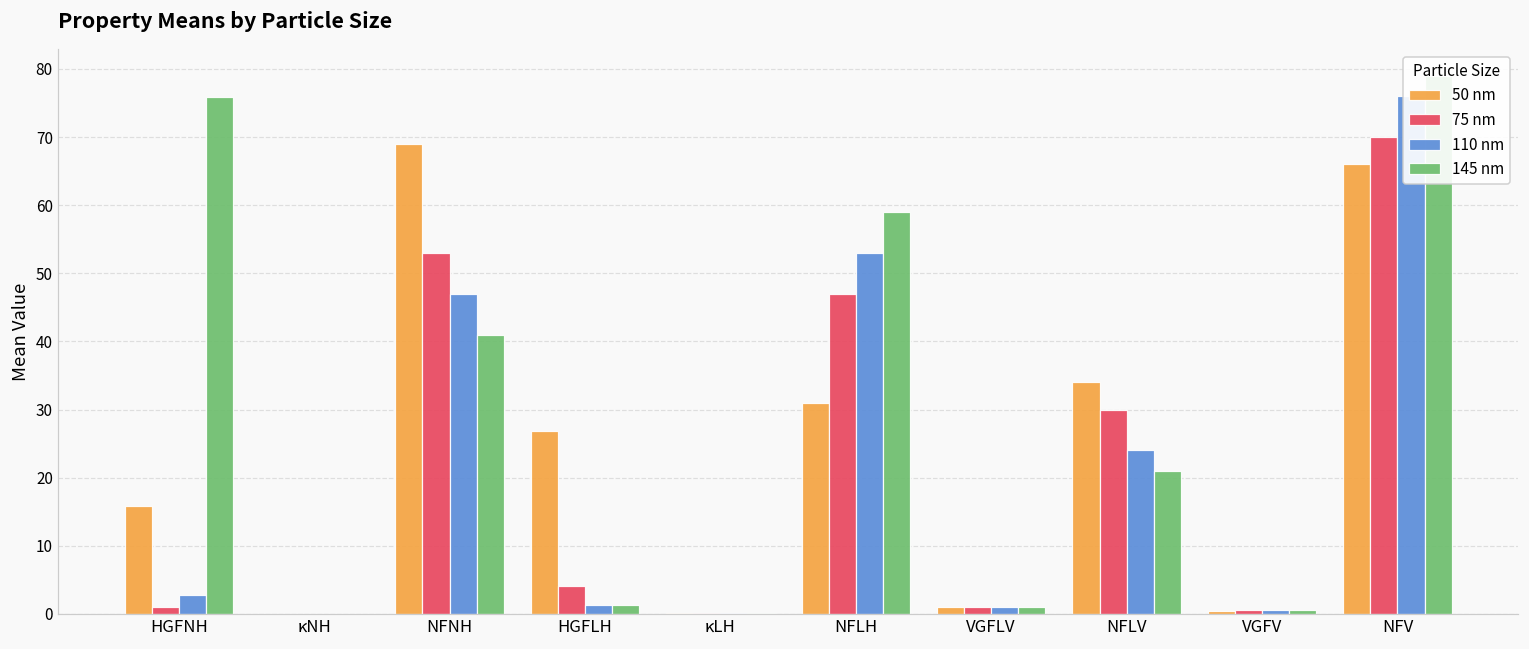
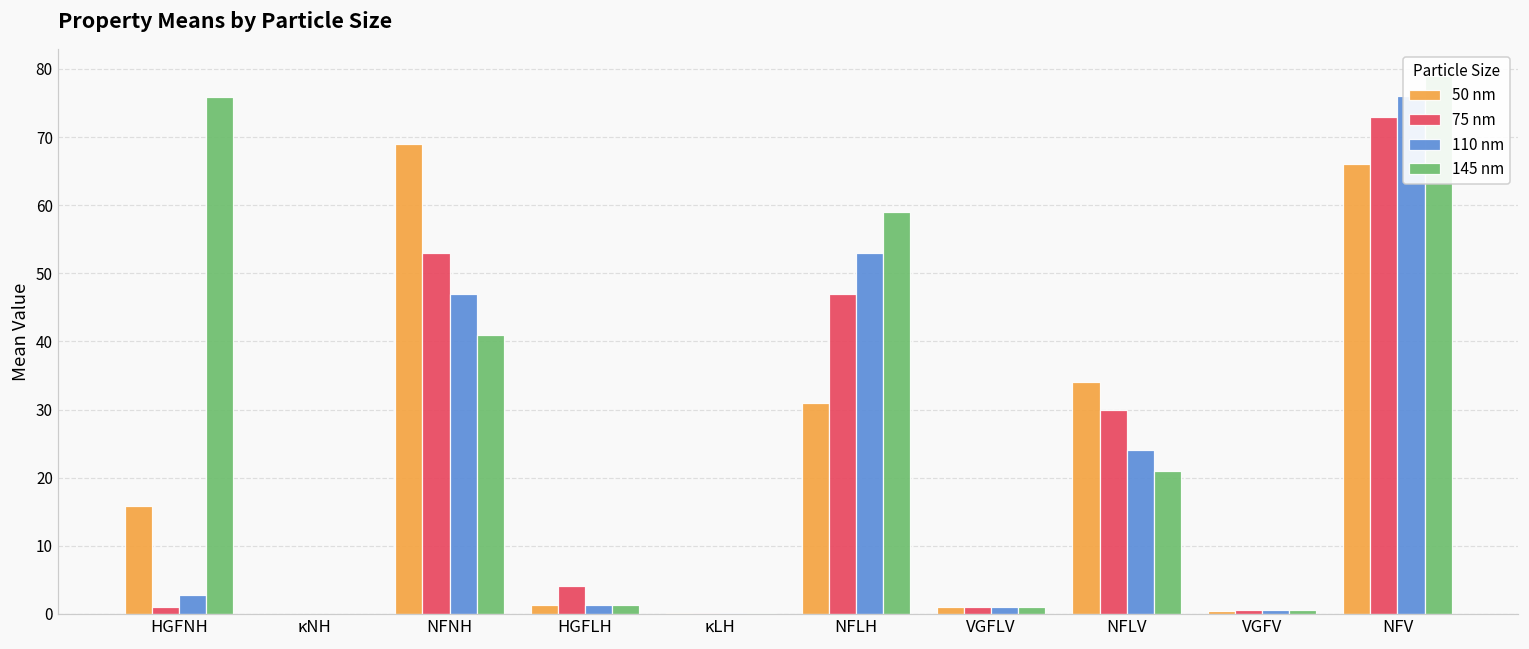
  {
    "50 nm": {
      "HGFNH": 16,
      "NFNH": 69,
-     "HGFLH": 27,
+     "HGFLH": 1,
      "NFLH": 31,
      "VGFLV": 1,
      "NFLV": 34,
      "VGFV": 0,
      "NFV": 66
    },
    "75 nm": {
      "HGFNH": 1,
      "NFNH": 53,
      "HGFLH": 4,
      "NFLH": 47,
      "VGFLV": 1,
      "NFLV": 30,
      "VGFV": 1,
-     "NFV": 70
+     "NFV": 73
    },
    "110 nm": {
      "HGFNH": 3,
      "NFNH": 47,
      "HGFLH": 1,
      "NFLH": 53,
      "VGFLV": 1,
      "NFLV": 24,
      "VGFV": 1
    },
    "145 nm": {
      "HGFNH": 76,
      "NFNH": 41,
      "HGFLH": 1,
      "NFLH": 59,
      "VGFLV": 1,
      "NFLV": 21,
      "VGFV": 1
    }
  }
